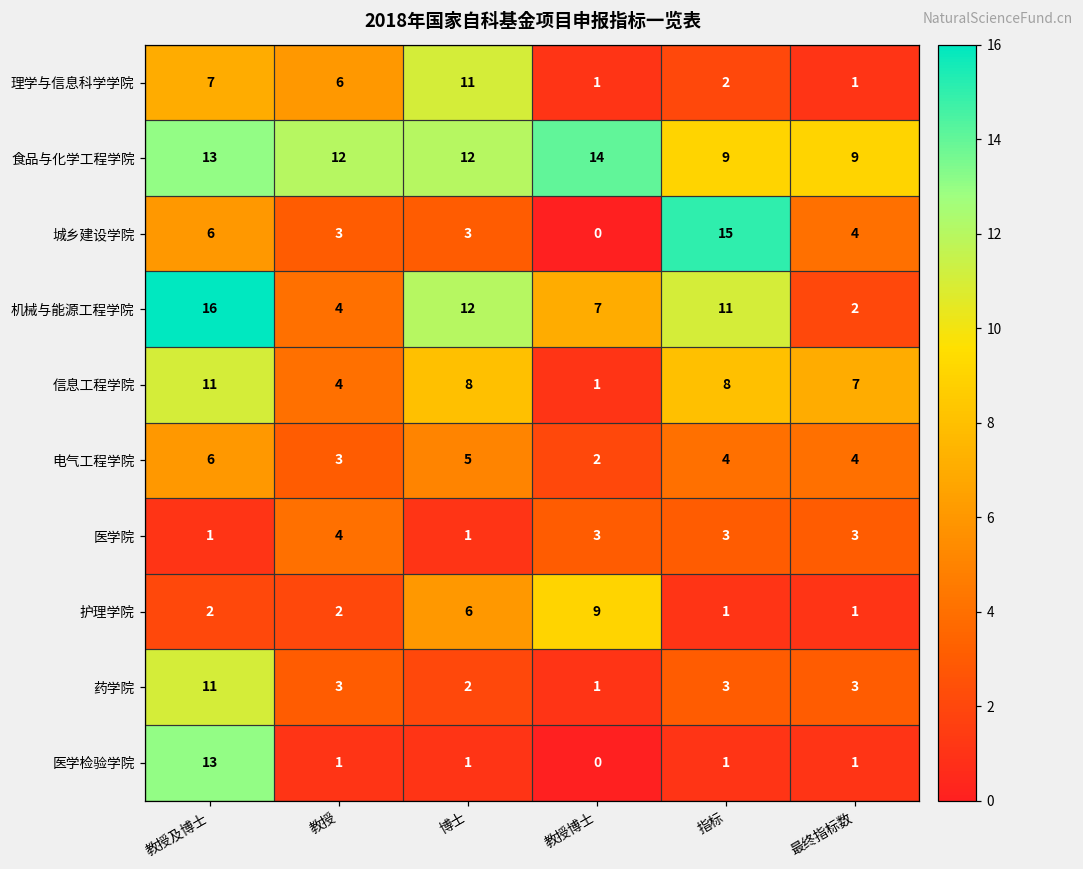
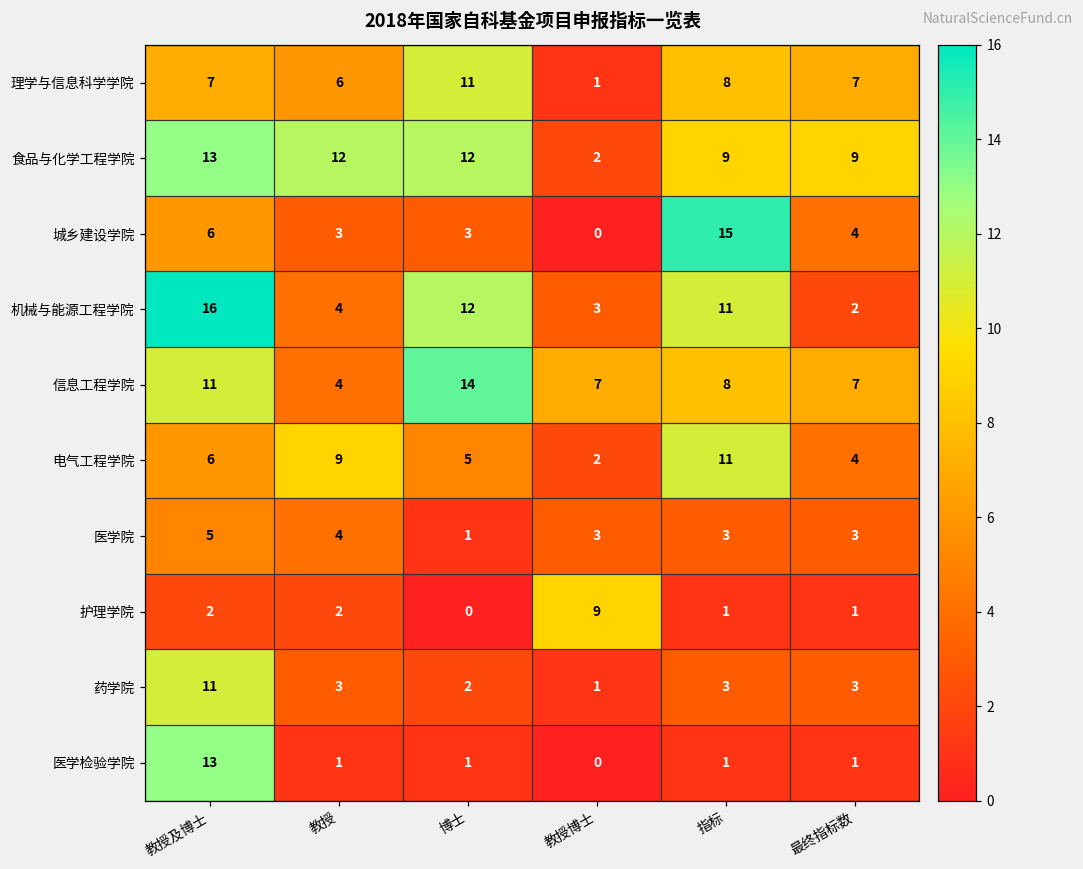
  {
    "理学与信息科学学院": {
      "教授及博士": 7,
      "教授": 6,
      "博士": 11,
      "教授博士": 1,
-     "指标": 2,
-     "最终指标数": 1
+     "指标": 8,
+     "最终指标数": 7
    },
    "食品与化学工程学院": {
      "教授及博士": 13,
      "教授": 12,
      "博士": 12,
-     "教授博士": 14,
+     "教授博士": 2,
      "指标": 9,
      "最终指标数": 9
    },
    "城乡建设学院": {
      "教授及博士": 6,
      "教授": 3,
      "博士": 3,
      "教授博士": 0,
      "指标": 15,
      "最终指标数": 4
    },
    "机械与能源工程学院": {
      "教授及博士": 16,
      "教授": 4,
      "博士": 12,
-     "教授博士": 7,
+     "教授博士": 3,
      "指标": 11,
      "最终指标数": 2
    },
    "信息工程学院": {
      "教授及博士": 11,
      "教授": 4,
-     "博士": 8,
-     "教授博士": 1,
+     "博士": 14,
+     "教授博士": 7,
      "指标": 8,
      "最终指标数": 7
    },
    "电气工程学院": {
      "教授及博士": 6,
-     "教授": 3,
+     "教授": 9,
      "博士": 5,
      "教授博士": 2,
-     "指标": 4,
+     "指标": 11,
      "最终指标数": 4
    },
    "医学院": {
-     "教授及博士": 1,
+     "教授及博士": 5,
      "教授": 4,
      "博士": 1,
      "教授博士": 3,
      "指标": 3,
      "最终指标数": 3
    },
    "护理学院": {
      "教授及博士": 2,
      "教授": 2,
-     "博士": 6,
+     "博士": 0,
      "教授博士": 9,
      "指标": 1,
      "最终指标数": 1
    },
    "药学院": {
      "教授及博士": 11,
      "教授": 3,
      "博士": 2,
      "教授博士": 1,
      "指标": 3,
      "最终指标数": 3
    },
    "医学检验学院": {
      "教授及博士": 13,
      "教授": 1,
      "博士": 1,
      "教授博士": 0,
      "指标": 1,
      "最终指标数": 1
    }
  }
